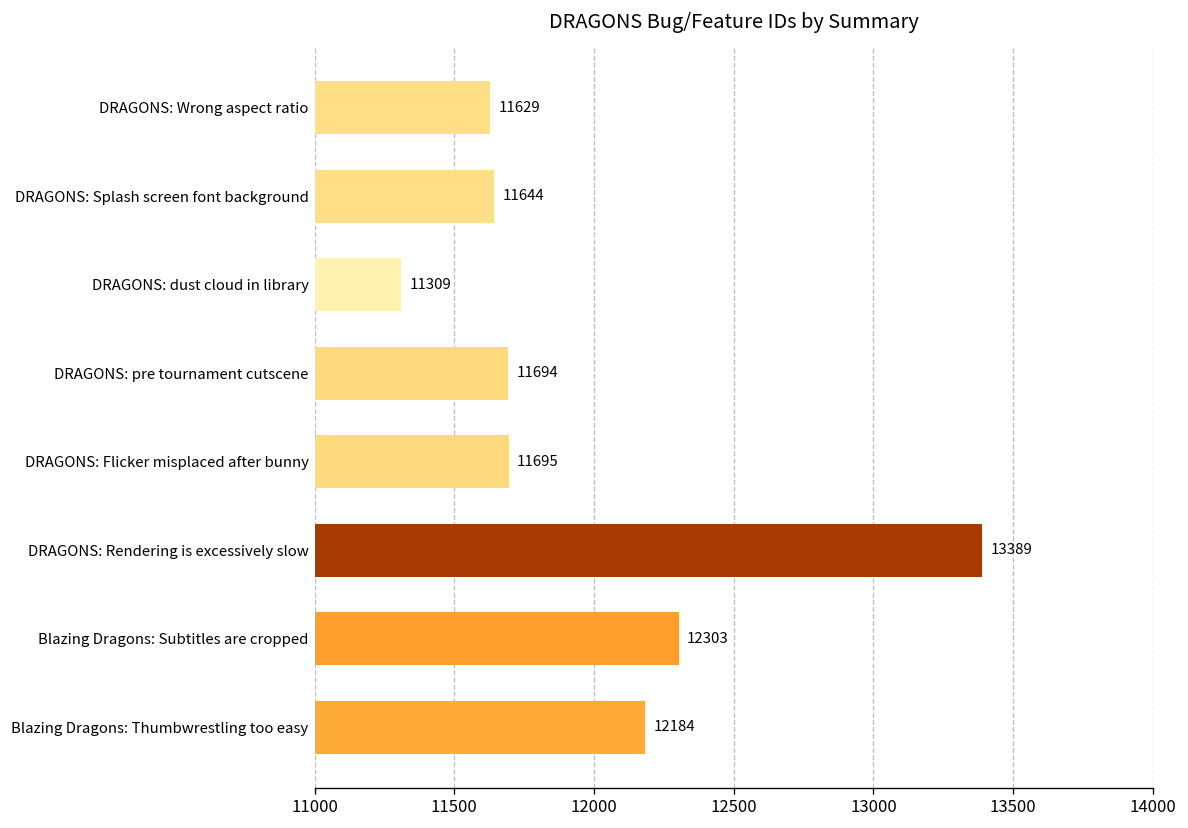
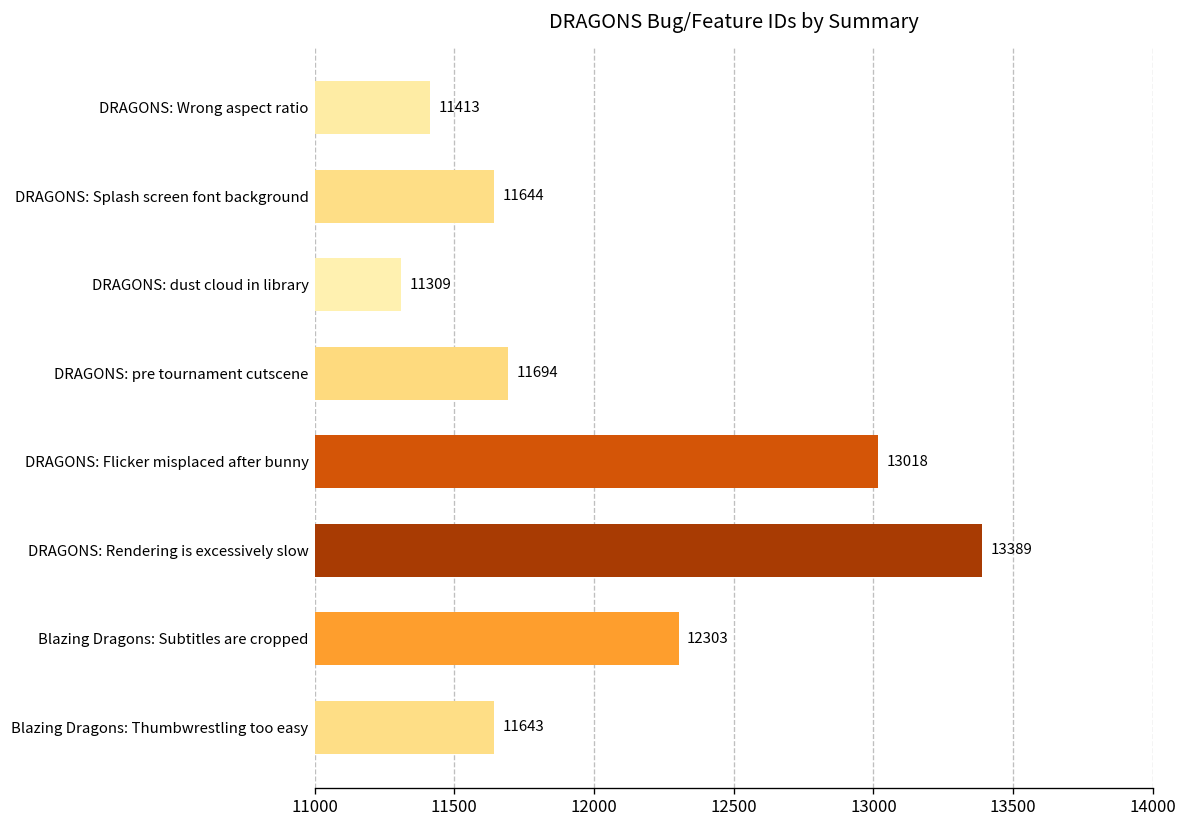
  {
-   "DRAGONS: Wrong aspect ratio": 11629,
+   "DRAGONS: Wrong aspect ratio": 11413,
    "DRAGONS: Splash screen font background": 11644,
    "DRAGONS: dust cloud in library": 11309,
    "DRAGONS: pre tournament cutscene": 11694,
-   "DRAGONS: Flicker misplaced after bunny": 11695,
+   "DRAGONS: Flicker misplaced after bunny": 13018,
    "DRAGONS: Rendering is excessively slow": 13389,
    "Blazing Dragons: Subtitles are cropped": 12303,
-   "Blazing Dragons: Thumbwrestling too easy": 12184
+   "Blazing Dragons: Thumbwrestling too easy": 11643
  }
